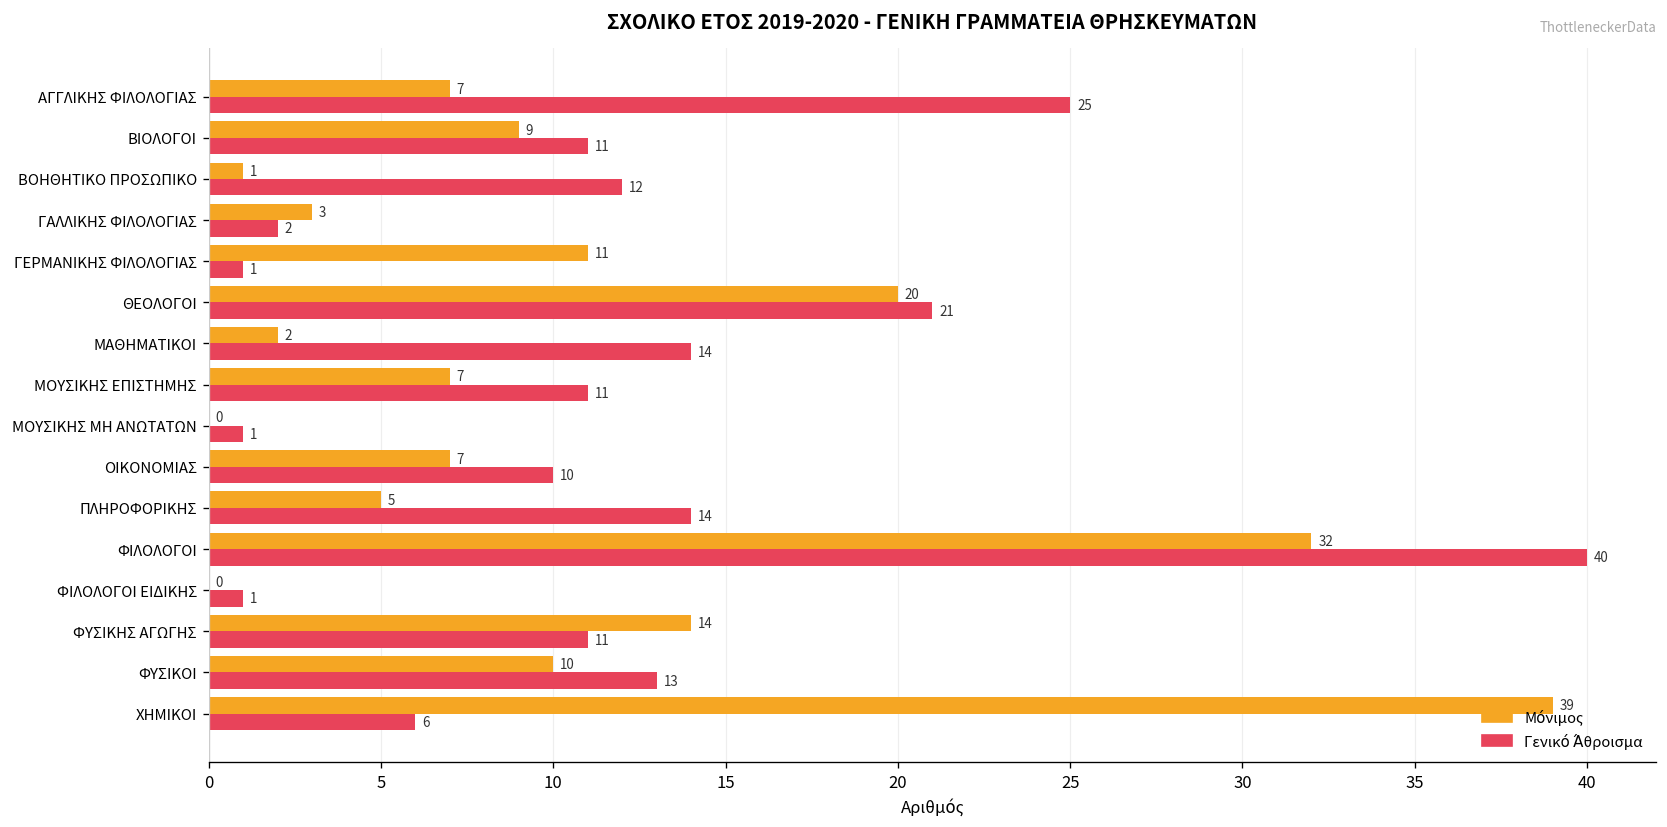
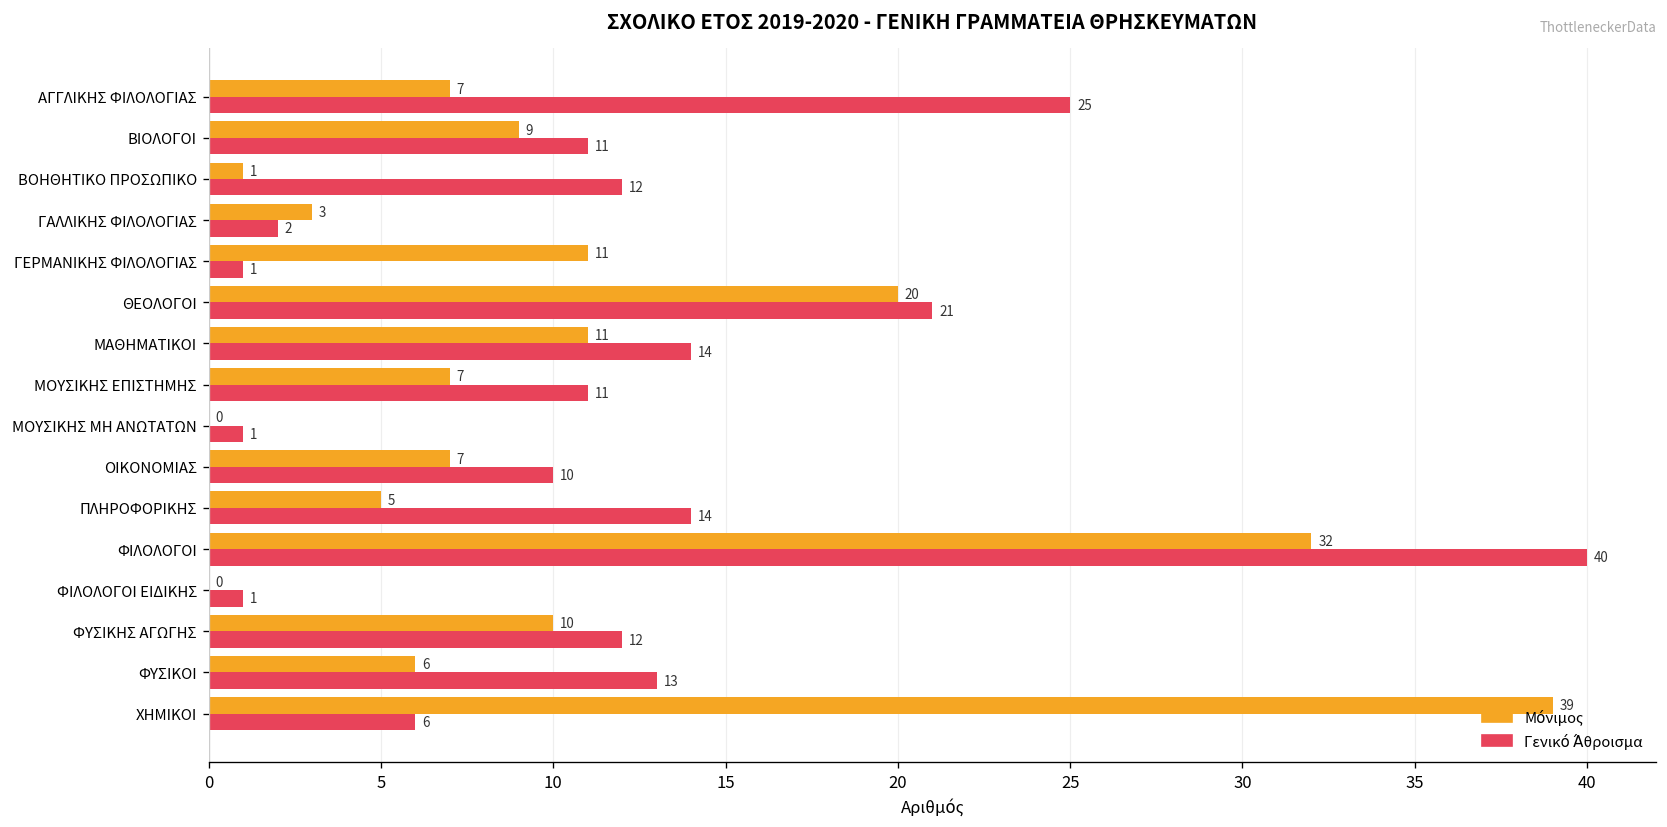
  {
    "Μόνιμος": {
      "ΑΓΓΛΙΚΗΣ ΦΙΛΟΛΟΓΙΑΣ": 7,
      "ΒΙΟΛΟΓΟΙ": 9,
      "ΒΟΗΘΗΤΙΚΟ ΠΡΟΣΩΠΙΚΟ": 1,
      "ΓΑΛΛΙΚΗΣ ΦΙΛΟΛΟΓΙΑΣ": 3,
      "ΓΕΡΜΑΝΙΚΗΣ ΦΙΛΟΛΟΓΙΑΣ": 11,
      "ΘΕΟΛΟΓΟΙ": 20,
-     "ΜΑΘΗΜΑΤΙΚΟΙ": 2,
+     "ΜΑΘΗΜΑΤΙΚΟΙ": 11,
      "ΜΟΥΣΙΚΗΣ ΕΠΙΣΤΗΜΗΣ": 7,
      "ΜΟΥΣΙΚΗΣ ΜΗ ΑΝΩΤΑΤΩΝ": 0,
      "ΟΙΚΟΝΟΜΙΑΣ": 7,
      "ΠΛΗΡΟΦΟΡΙΚΗΣ": 5,
      "ΦΙΛΟΛΟΓΟΙ": 32,
      "ΦΙΛΟΛΟΓΟΙ ΕΙΔΙΚΗΣ": 0,
-     "ΦΥΣΙΚΗΣ ΑΓΩΓΗΣ": 14,
-     "ΦΥΣΙΚΟΙ": 10,
+     "ΦΥΣΙΚΗΣ ΑΓΩΓΗΣ": 10,
+     "ΦΥΣΙΚΟΙ": 6,
      "ΧΗΜΙΚΟΙ": 39
    },
    "Γενικό Άθροισμα": {
      "ΑΓΓΛΙΚΗΣ ΦΙΛΟΛΟΓΙΑΣ": 25,
      "ΒΙΟΛΟΓΟΙ": 11,
      "ΒΟΗΘΗΤΙΚΟ ΠΡΟΣΩΠΙΚΟ": 12,
      "ΓΑΛΛΙΚΗΣ ΦΙΛΟΛΟΓΙΑΣ": 2,
      "ΓΕΡΜΑΝΙΚΗΣ ΦΙΛΟΛΟΓΙΑΣ": 1,
      "ΘΕΟΛΟΓΟΙ": 21,
      "ΜΑΘΗΜΑΤΙΚΟΙ": 14,
      "ΜΟΥΣΙΚΗΣ ΕΠΙΣΤΗΜΗΣ": 11,
      "ΜΟΥΣΙΚΗΣ ΜΗ ΑΝΩΤΑΤΩΝ": 1,
      "ΟΙΚΟΝΟΜΙΑΣ": 10,
      "ΠΛΗΡΟΦΟΡΙΚΗΣ": 14,
      "ΦΙΛΟΛΟΓΟΙ": 40,
      "ΦΙΛΟΛΟΓΟΙ ΕΙΔΙΚΗΣ": 1,
-     "ΦΥΣΙΚΗΣ ΑΓΩΓΗΣ": 11,
+     "ΦΥΣΙΚΗΣ ΑΓΩΓΗΣ": 12,
      "ΦΥΣΙΚΟΙ": 13,
      "ΧΗΜΙΚΟΙ": 6
    }
  }
